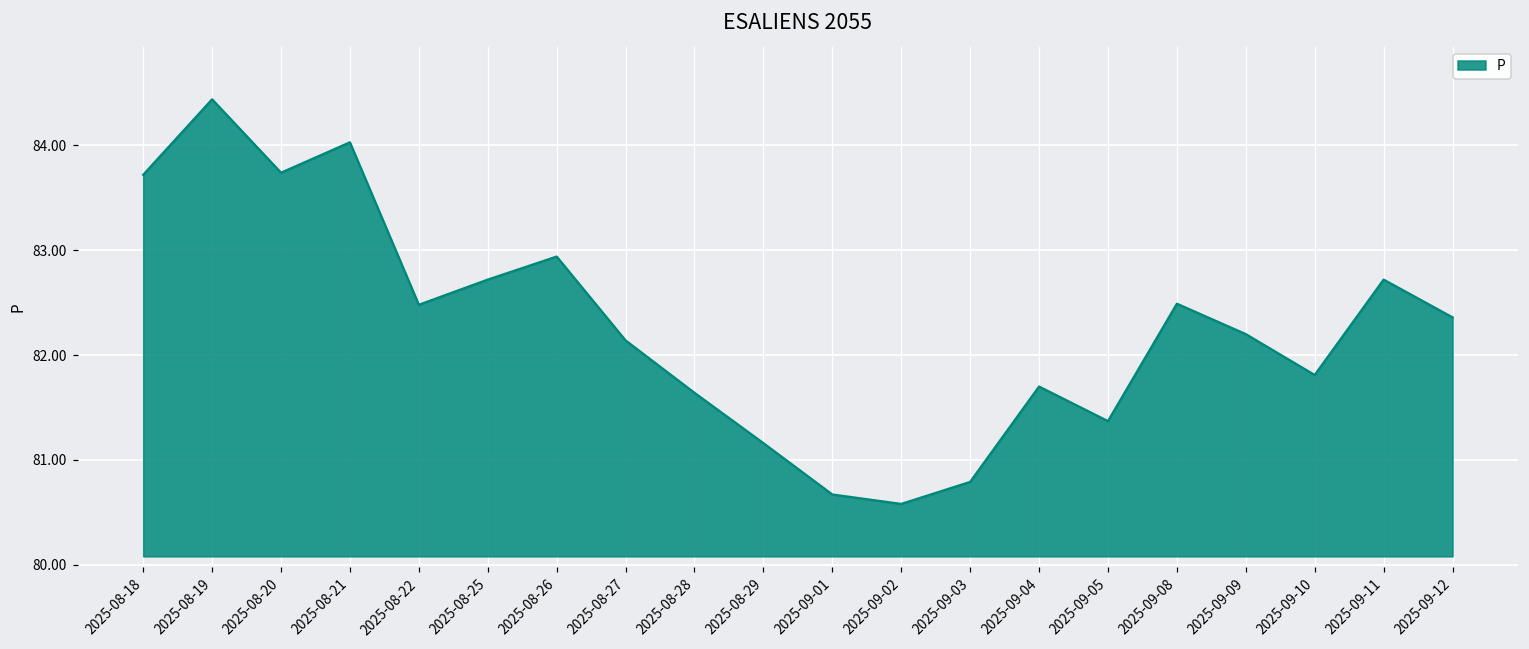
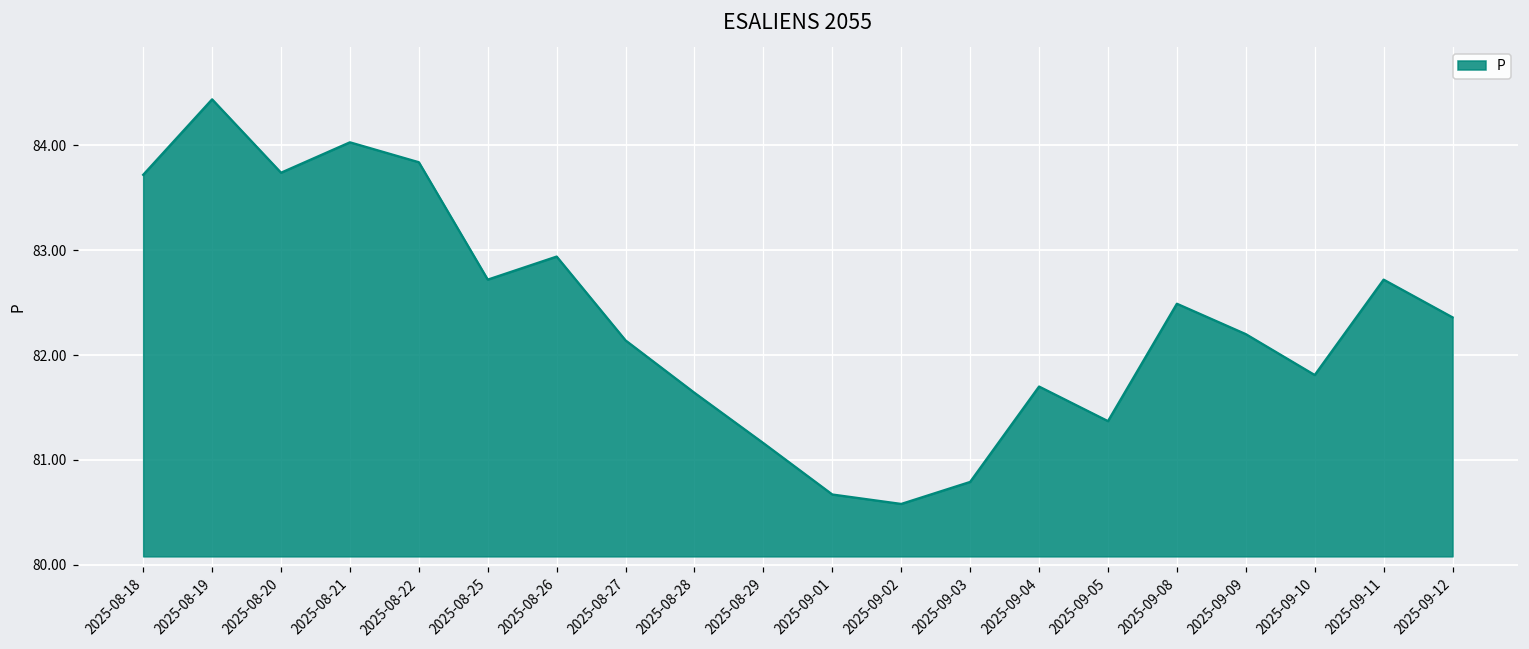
  {
    "2025-08-18": 83.7,
    "2025-08-19": 84.4,
    "2025-08-20": 83.7,
    "2025-08-21": 84.0,
-   "2025-08-22": 82.5,
+   "2025-08-22": 83.8,
    "2025-08-25": 82.7,
    "2025-08-26": 82.9,
    "2025-08-27": 82.1,
    "2025-08-28": 81.6,
    "2025-08-29": 81.2,
    "2025-09-01": 80.7,
    "2025-09-02": 80.6,
    "2025-09-03": 80.8,
    "2025-09-04": 81.7,
    "2025-09-05": 81.4,
    "2025-09-08": 82.5,
    "2025-09-09": 82.2,
    "2025-09-10": 81.8,
    "2025-09-11": 82.7,
    "2025-09-12": 82.4
  }
